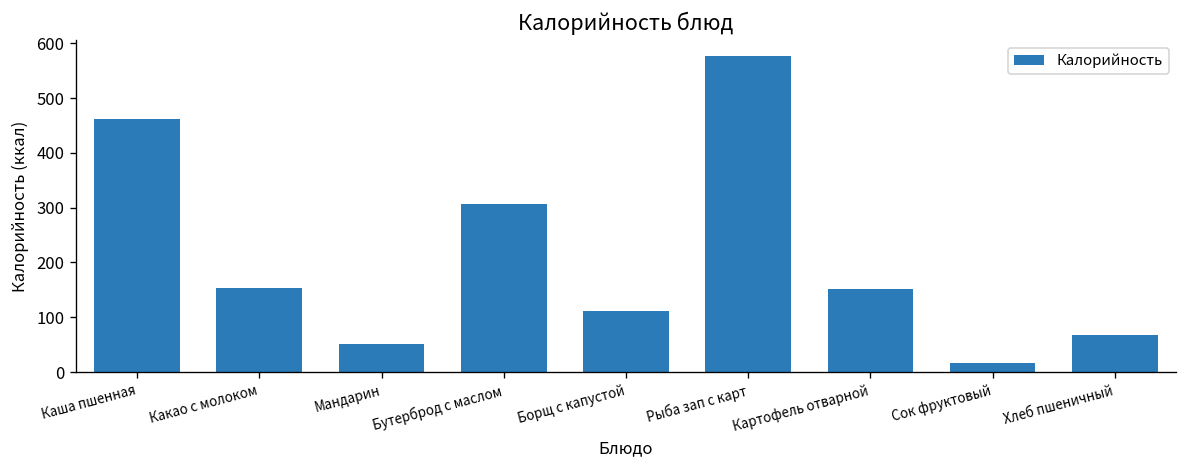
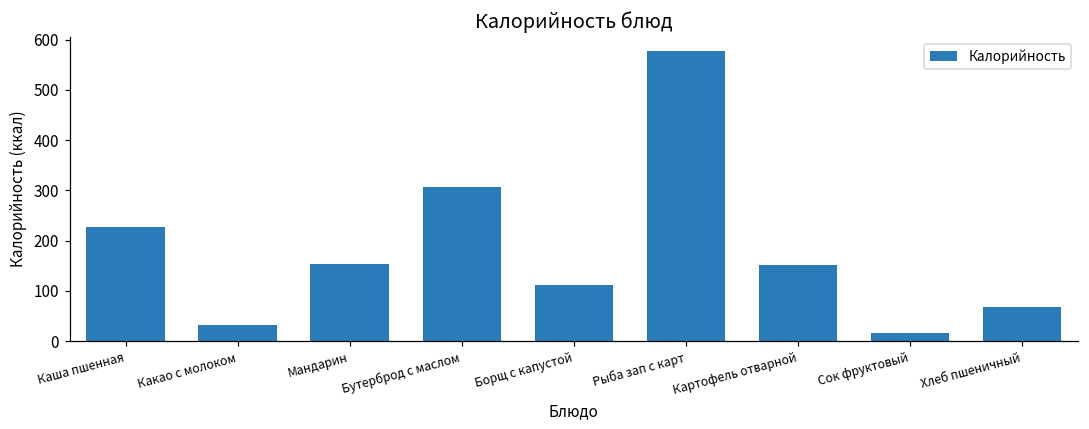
  {
-   "Каша пшенная": 460,
-   "Какао с молоком": 150,
-   "Мандарин": 50,
+   "Каша пшенная": 230,
+   "Какао с молоком": 30,
+   "Мандарин": 150,
    "Бутерброд с маслом": 310,
    "Борщ с капустой": 110,
    "Рыба зап с карт": 580,
    "Картофель отварной": 150,
    "Сок фруктовый": 20,
    "Хлеб пшеничный": 70
  }
